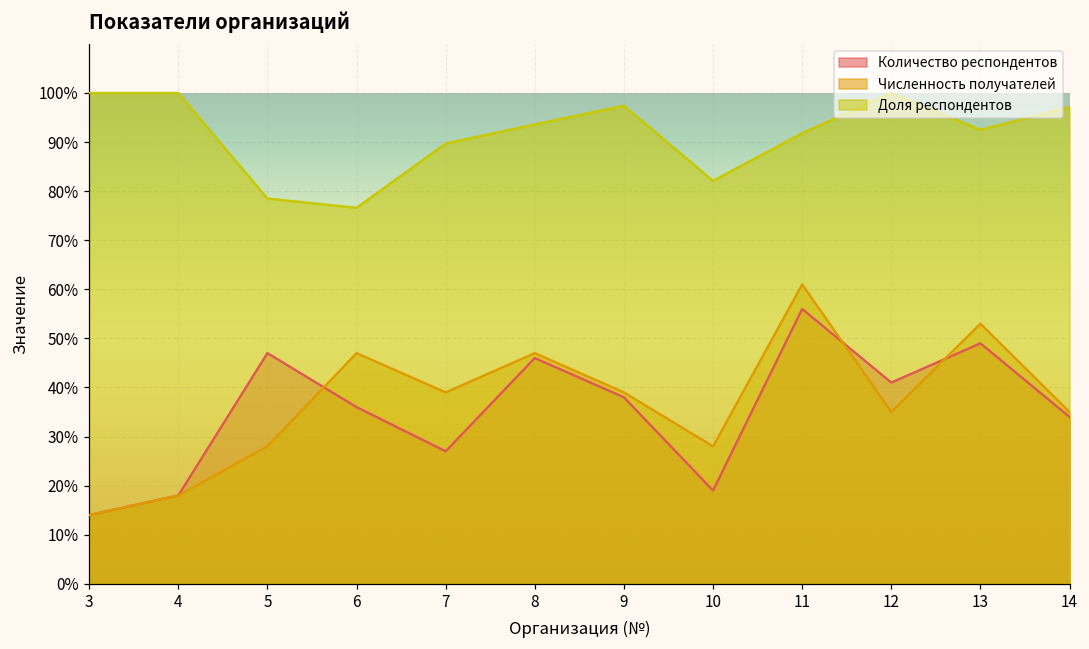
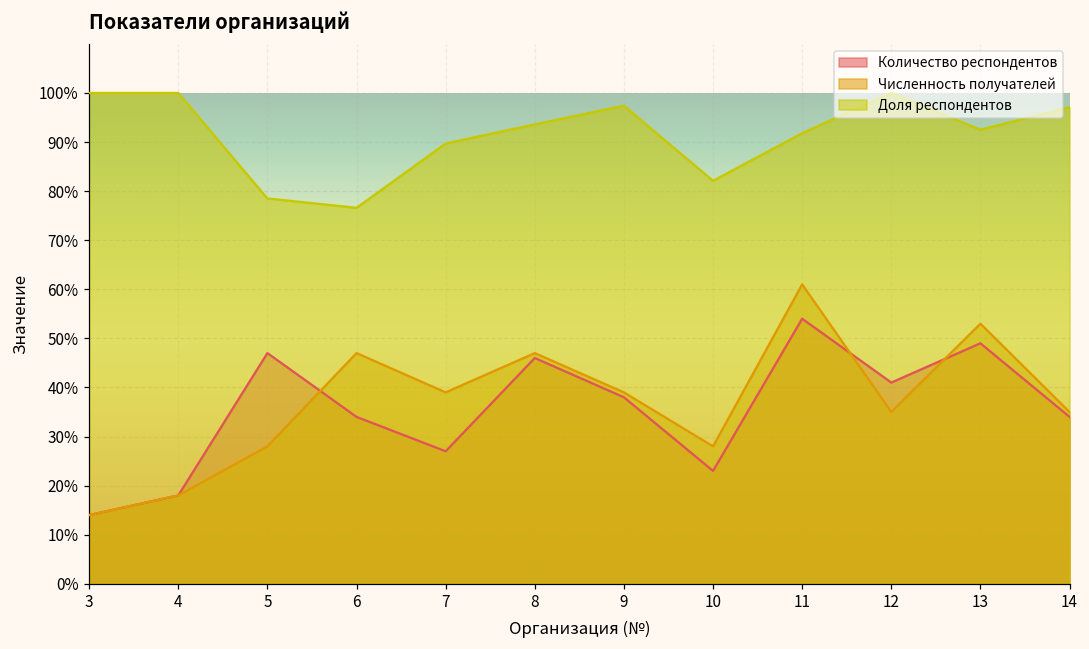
  {
    "Количество респондентов": {
      "5": "47%",
-     "6": "36%",
+     "6": "34%",
      "7": "27%",
      "8": "46%",
      "9": "38%",
-     "10": "19%",
-     "11": "56%",
+     "10": "23%",
+     "11": "54%",
      "12": "41%",
      "13": "49%",
      "14": "34%"
    }
  }
